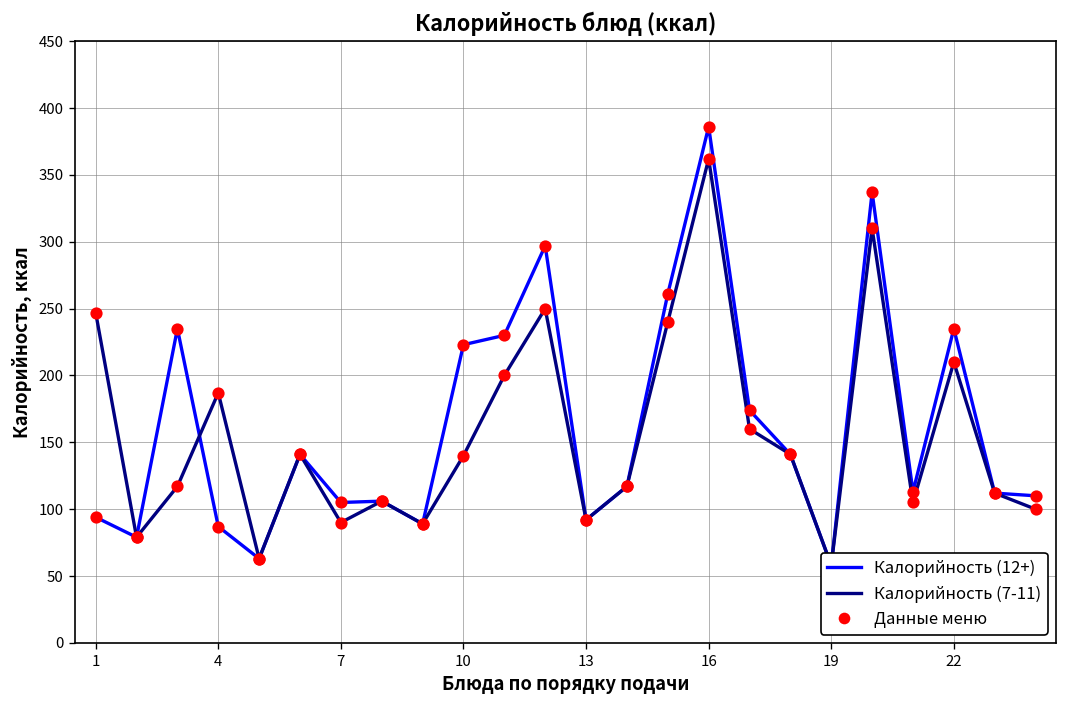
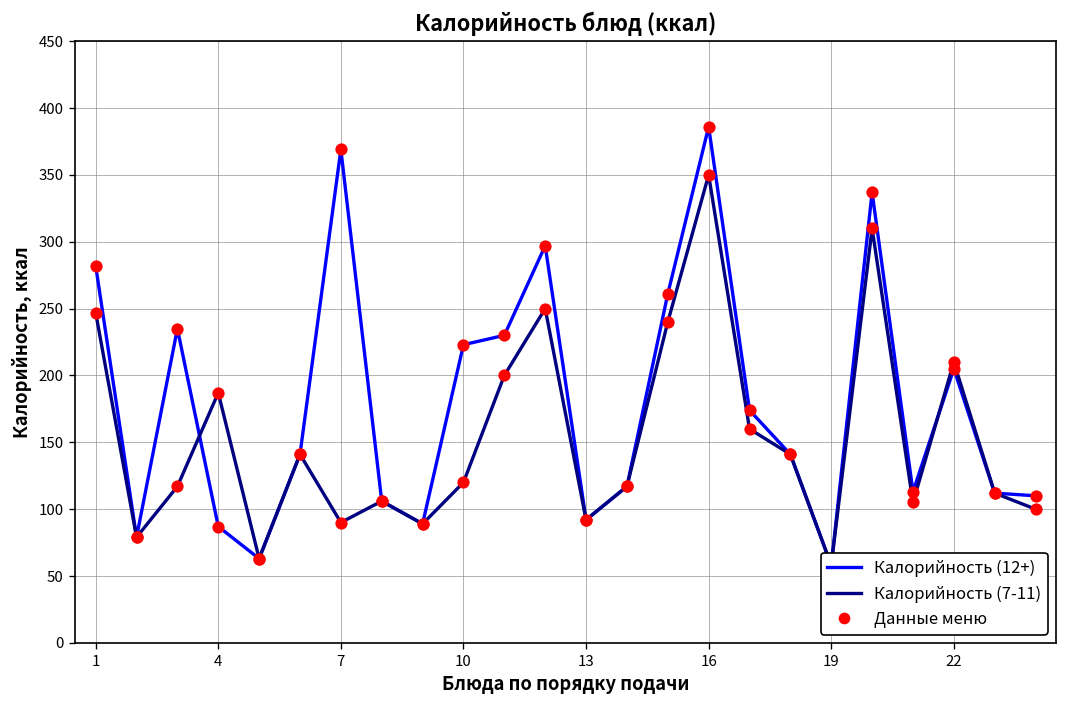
  {
    "Калорийность (12+)": {
-     "1": 94,
+     "1": 282,
      "4": 87,
-     "7": 105,
+     "7": 369,
      "10": 223,
      "16": 386,
-     "22": 235
+     "22": 205
    },
    "Калорийность (7-11)": {
      "1": 247,
      "4": 187,
      "7": 90,
-     "10": 140,
-     "16": 362,
+     "10": 120,
+     "16": 350,
      "22": 210
    }
  }
